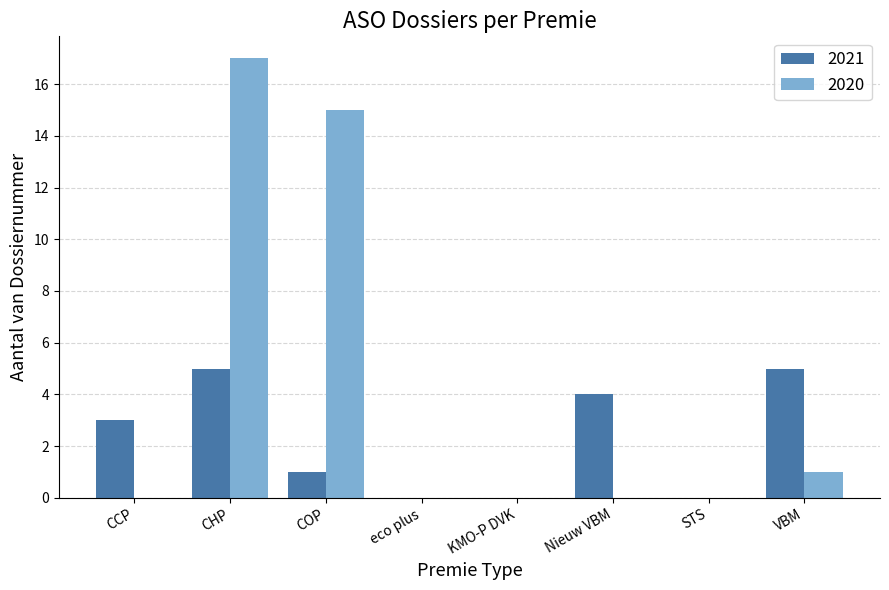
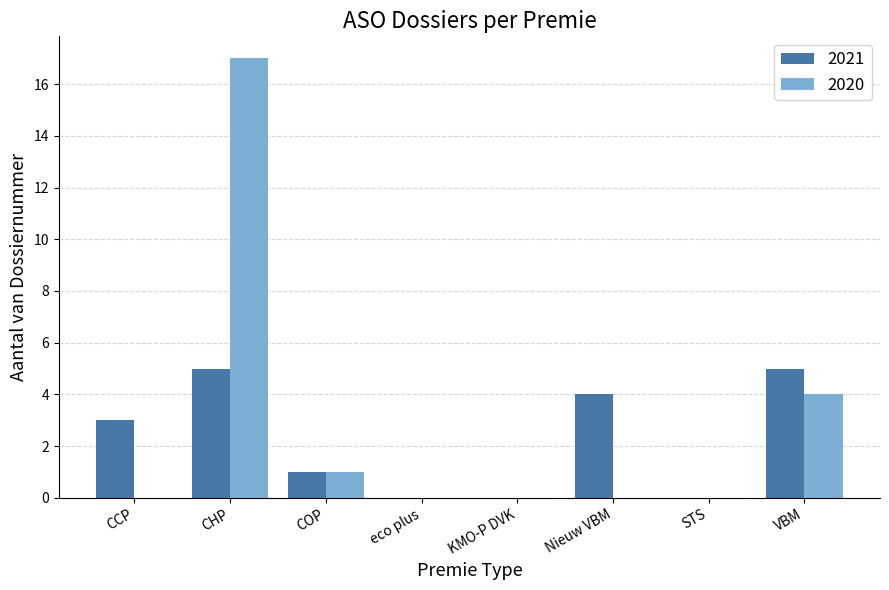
  {
    "2021": {
      "CCP": 3,
      "CHP": 5,
      "COP": 1,
      "eco plus": 0,
      "KMO-P DVK": 0,
      "Nieuw VBM": 4,
      "STS": 0,
      "VBM": 5
    },
    "2020": {
      "CCP": 0,
      "CHP": 17,
-     "COP": 15,
+     "COP": 1,
      "eco plus": 0,
      "KMO-P DVK": 0,
      "Nieuw VBM": 0,
      "STS": 0,
-     "VBM": 1
+     "VBM": 4
    }
  }
